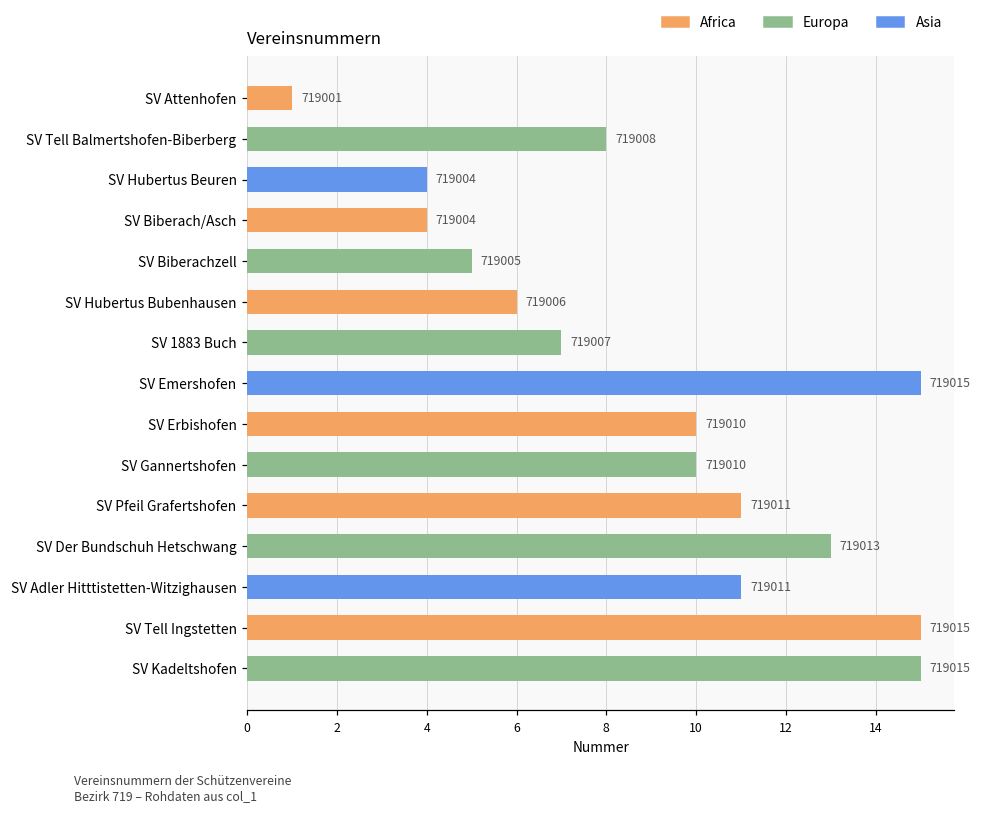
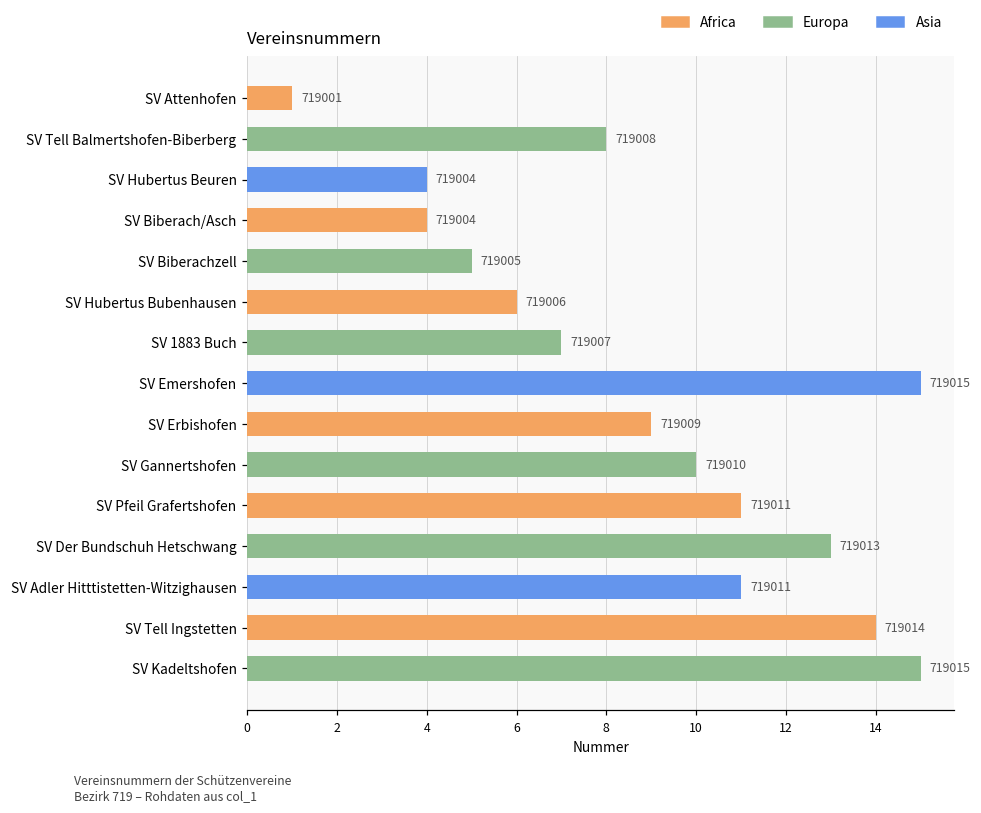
  {
-   "SV Erbishofen": 719010,
-   "SV Tell Ingstetten": 719015
+   "SV Erbishofen": 719009,
+   "SV Tell Ingstetten": 719014
  }
